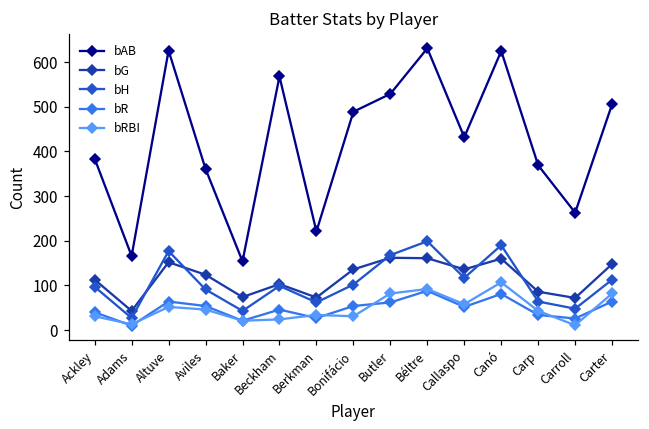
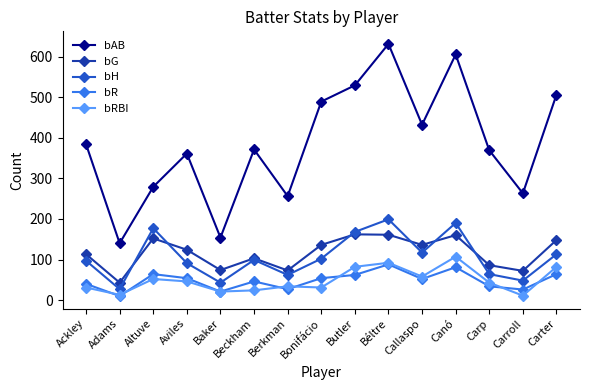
  {
    "bAB": {
      "Ackley": 380,
-     "Adams": 170,
-     "Altuve": 630,
+     "Adams": 140,
+     "Altuve": 280,
      "Aviles": 360,
      "Baker": 150,
-     "Beckham": 570,
-     "Berkman": 220,
+     "Beckham": 370,
+     "Berkman": 260,
      "Bonifácio": 490,
      "Butler": 530,
      "Béltre": 630,
      "Callaspo": 430,
-     "Canó": 630,
+     "Canó": 610,
      "Carp": 370,
      "Carroll": 260,
      "Carter": 510
    }
  }
